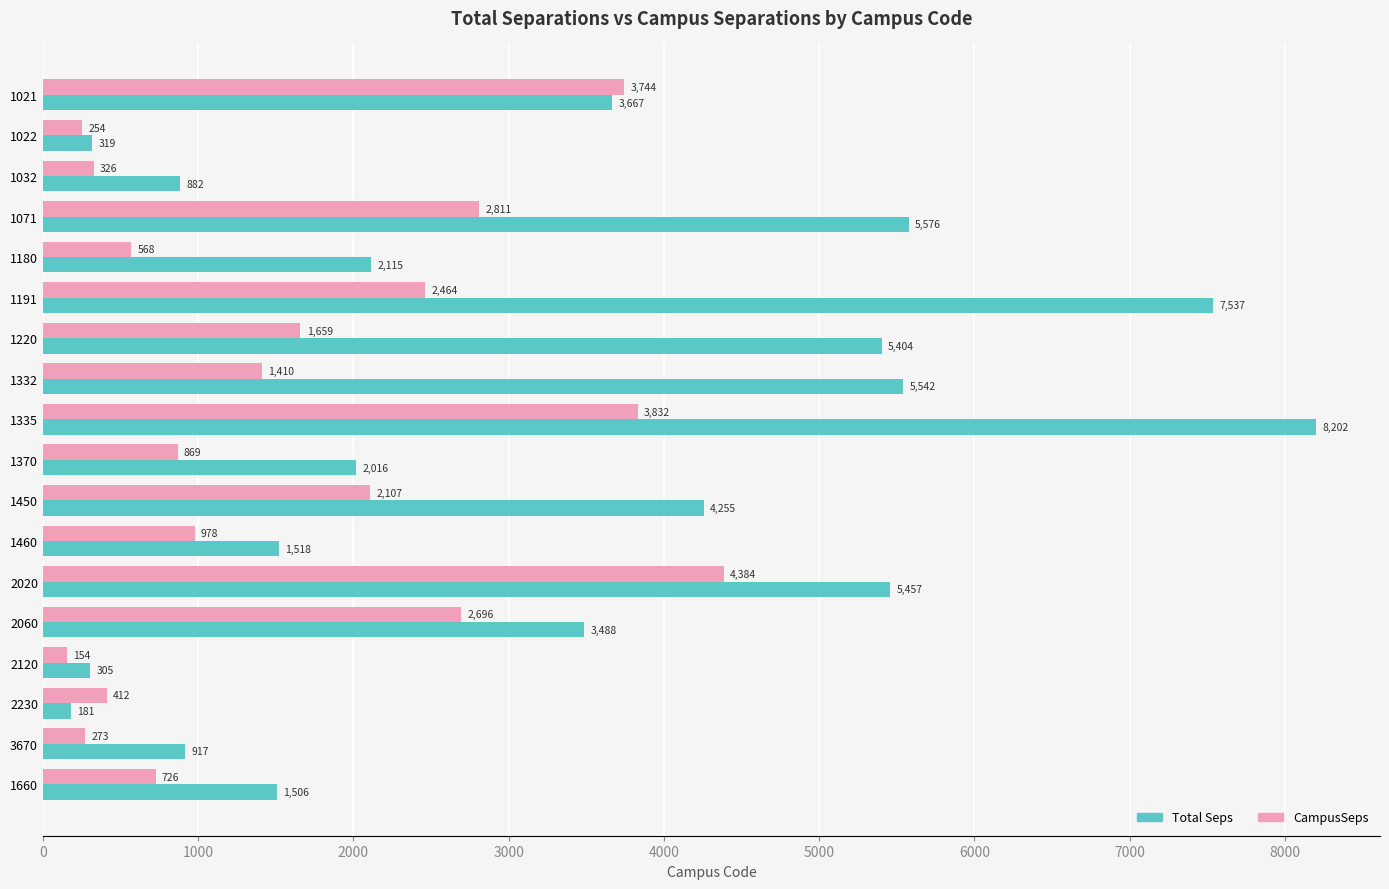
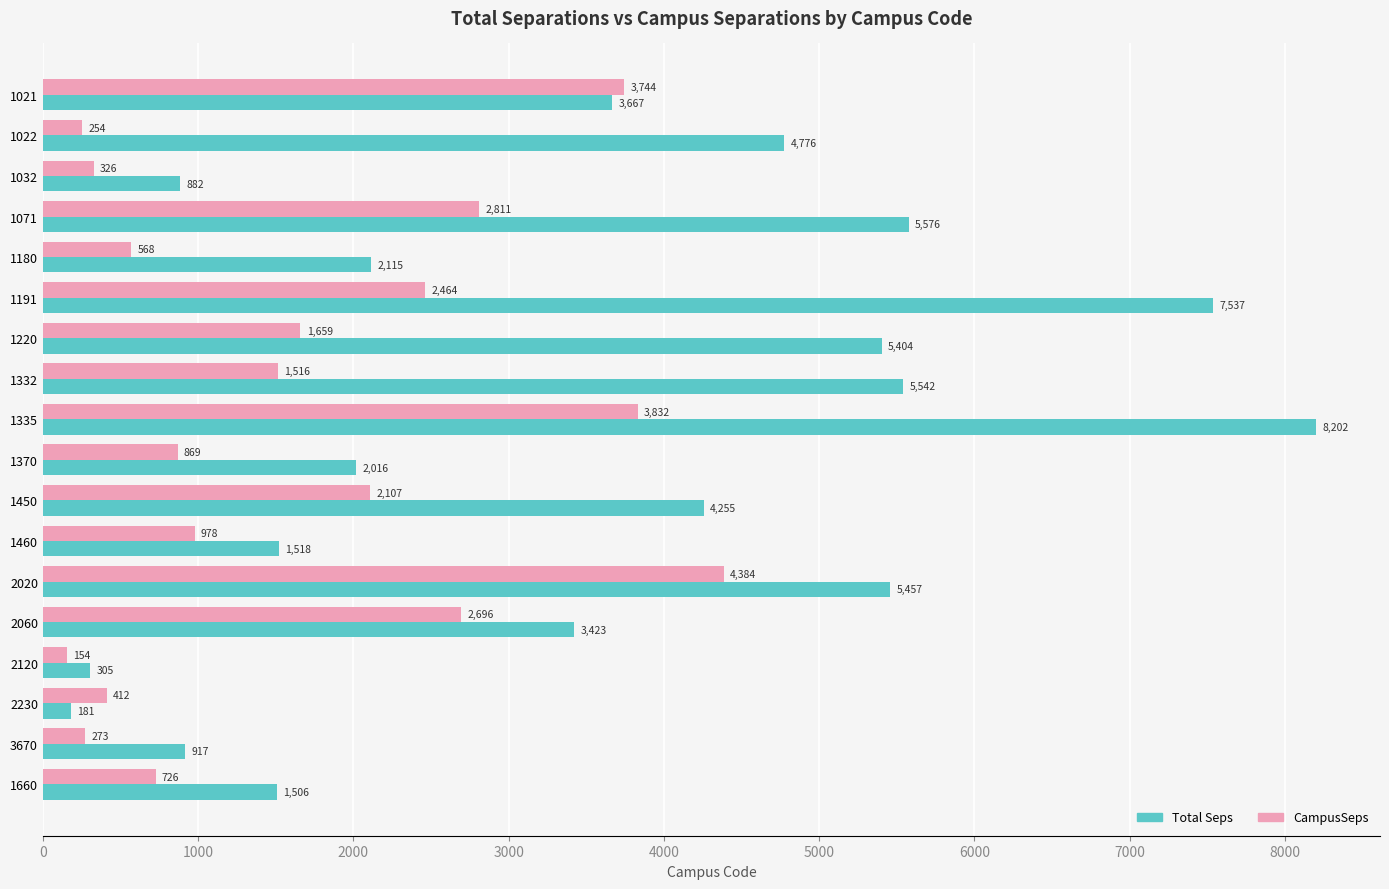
  {
    "Total Seps": {
      "1021": "3,667",
-     "1022": "319",
+     "1022": "4,776",
      "1032": "882",
      "1071": "5,576",
      "1180": "2,115",
      "1191": "7,537",
      "1220": "5,404",
      "1332": "5,542",
      "1335": "8,202",
      "1370": "2,016",
      "1450": "4,255",
      "1460": "1,518",
      "2020": "5,457",
-     "2060": "3,488",
+     "2060": "3,423",
      "2120": "305",
      "2230": "181",
      "3670": "917",
      "1660": "1,506"
    },
    "CampusSeps": {
      "1021": "3,744",
      "1022": "254",
      "1032": "326",
      "1071": "2,811",
      "1180": "568",
      "1191": "2,464",
      "1220": "1,659",
-     "1332": "1,410",
+     "1332": "1,516",
      "1335": "3,832",
      "1370": "869",
      "1450": "2,107",
      "1460": "978",
      "2020": "4,384",
      "2060": "2,696",
      "2120": "154",
      "2230": "412",
      "3670": "273",
      "1660": "726"
    }
  }
